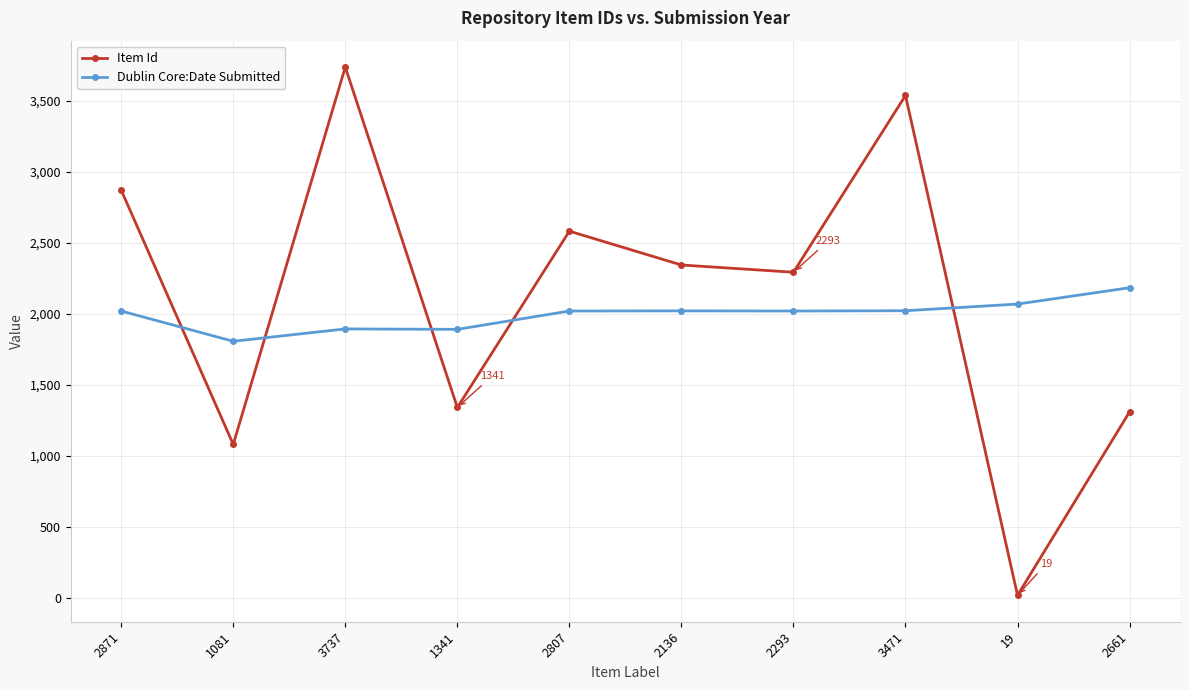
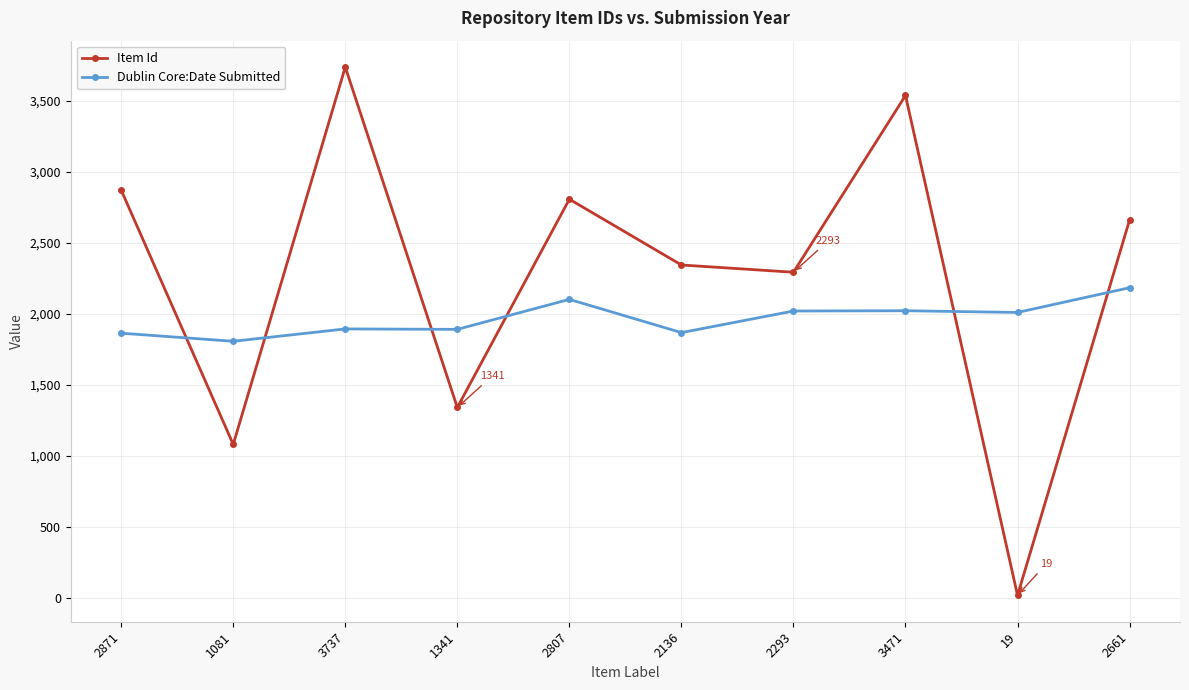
  {
    "Item Id": {
      "2871": "2,870",
      "1081": "1,080",
      "3737": "3,740",
-     "2807": "2,580",
+     "2807": "2,810",
      "2136": "2,340",
      "3471": "3,540",
-     "2661": "1,310"
+     "2661": "2,660"
    },
    "Dublin Core:Date Submitted": {
-     "2871": "2,020",
+     "2871": "1,860",
      "1081": "1,810",
      "3737": "1,890",
      "1341": "1,890",
-     "2807": "2,020",
-     "2136": "2,020",
+     "2807": "2,100",
+     "2136": "1,870",
      "2293": "2,020",
      "3471": "2,020",
-     "19": "2,070",
+     "19": "2,010",
      "2661": "2,180"
    }
  }
